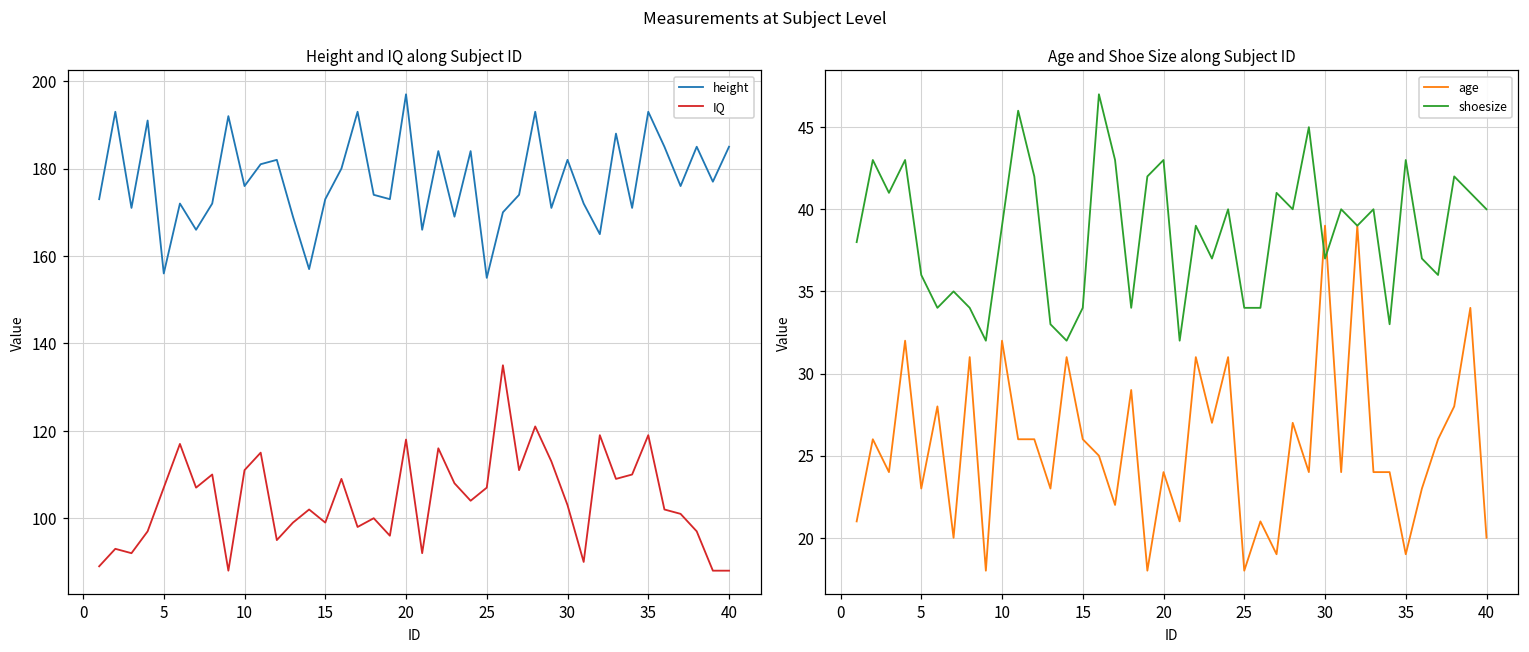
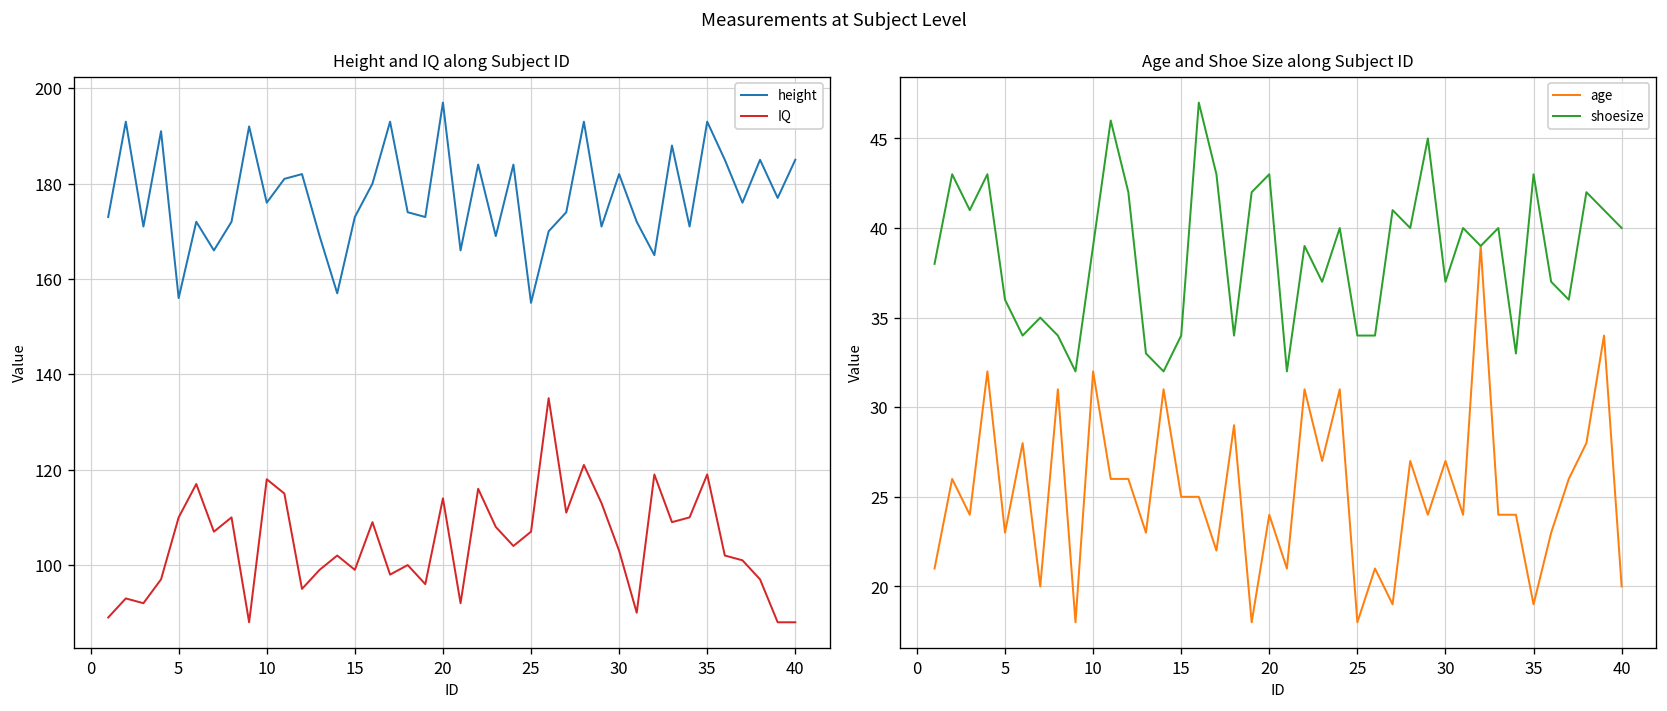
  {
    "Height and IQ along Subject ID": {
      "height": {
        "5": 156,
        "10": 176,
        "15": 173,
        "20": 197,
        "25": 155,
        "30": 182,
        "35": 193,
        "40": 185
      },
      "IQ": {
-       "5": 107,
-       "10": 111,
+       "5": 110,
+       "10": 118,
        "15": 99,
-       "20": 118,
+       "20": 114,
        "25": 107,
        "30": 103,
        "35": 119,
        "40": 88
      }
    },
    "Age and Shoe Size along Subject ID": {
      "age": {
        "5": 23,
        "10": 32,
-       "15": 26,
+       "15": 25,
        "20": 24,
        "25": 18,
-       "30": 39,
+       "30": 27,
        "35": 19,
        "40": 20
      },
      "shoesize": {
        "5": 36,
        "10": 39,
        "15": 34,
        "20": 43,
        "25": 34,
        "30": 37,
        "35": 43,
        "40": 40
      }
    }
  }
